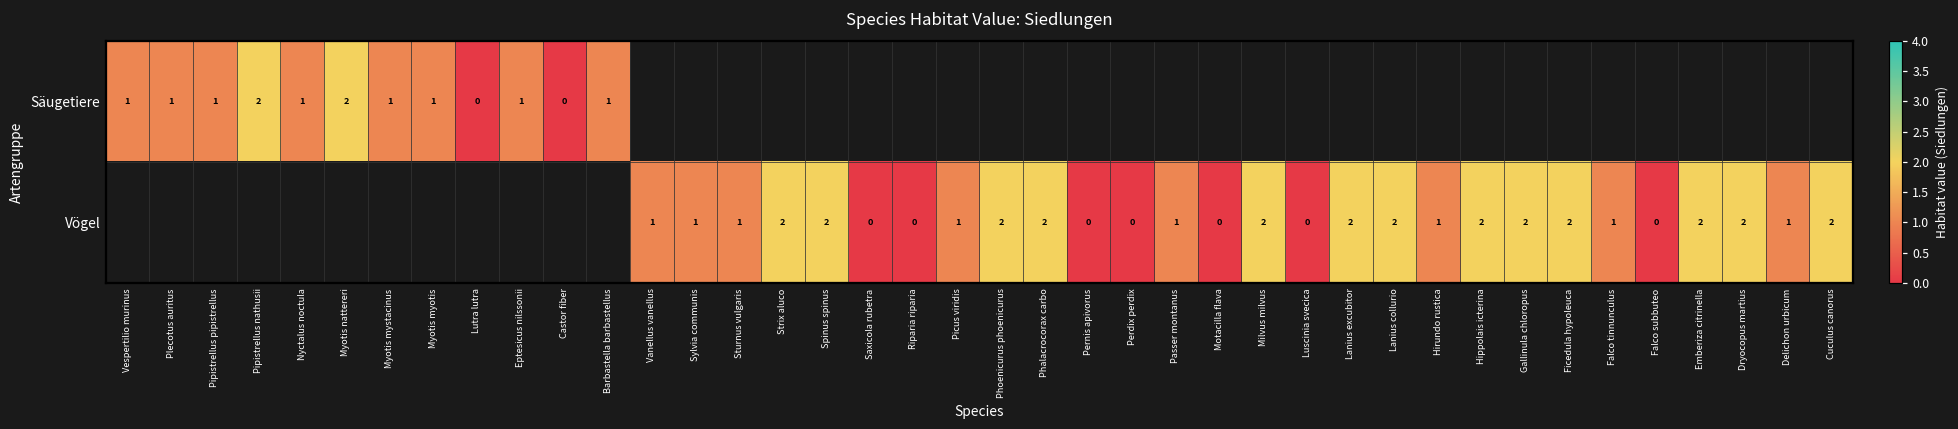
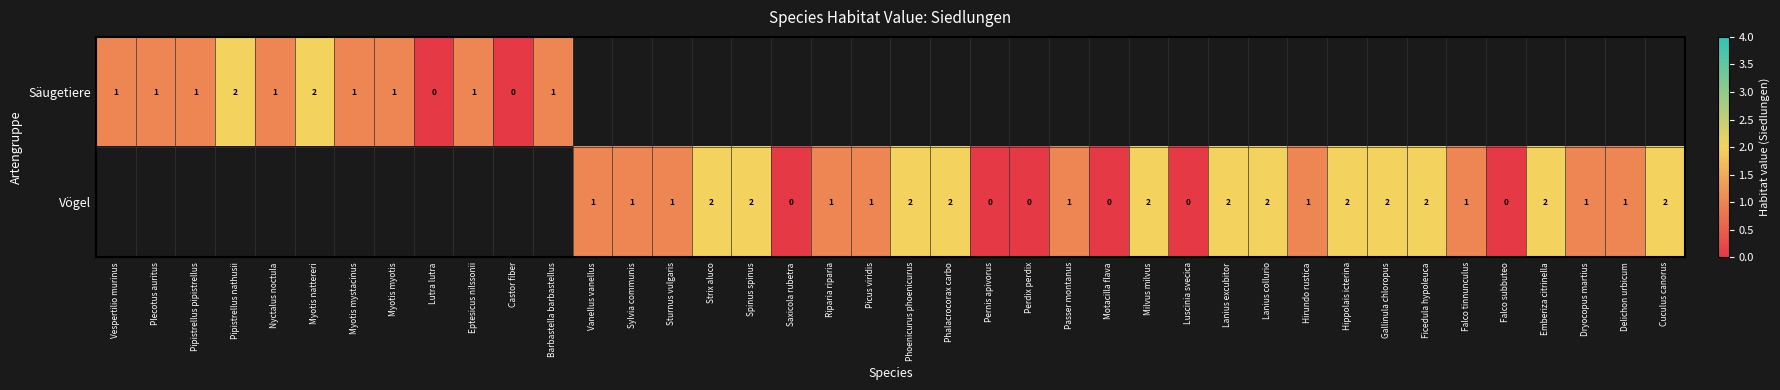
  {
    "Säugetiere": {
      "Vespertilio murinus": 1,
      "Plecotus auritus": 1,
      "Pipistrellus pipistrellus": 1,
      "Pipistrellus nathusii": 2,
      "Nyctalus noctula": 1,
      "Myotis nattereri": 2,
      "Myotis mystacinus": 1,
      "Myotis myotis": 1,
      "Lutra lutra": 0,
      "Eptesicus nilssonii": 1,
      "Castor fiber": 0,
      "Barbastella barbastellus": 1
    },
    "Vögel": {
      "Vanellus vanellus": 1,
      "Sylvia communis": 1,
      "Sturnus vulgaris": 1,
      "Strix aluco": 2,
      "Spinus spinus": 2,
      "Saxicola rubetra": 0,
-     "Riparia riparia": 0,
+     "Riparia riparia": 1,
      "Picus viridis": 1,
      "Phoenicurus phoenicurus": 2,
      "Phalacrocorax carbo": 2,
      "Pernis apivorus": 0,
      "Perdix perdix": 0,
      "Passer montanus": 1,
      "Motacilla flava": 0,
      "Milvus milvus": 2,
      "Luscinia svecica": 0,
      "Lanius excubitor": 2,
      "Lanius collurio": 2,
      "Hirundo rustica": 1,
      "Hippolais icterina": 2,
      "Gallinula chloropus": 2,
      "Ficedula hypoleuca": 2,
      "Falco tinnunculus": 1,
      "Falco subbuteo": 0,
      "Emberiza citrinella": 2,
-     "Dryocopus martius": 2,
+     "Dryocopus martius": 1,
      "Delichon urbicum": 1,
      "Cuculus canorus": 2
    }
  }
